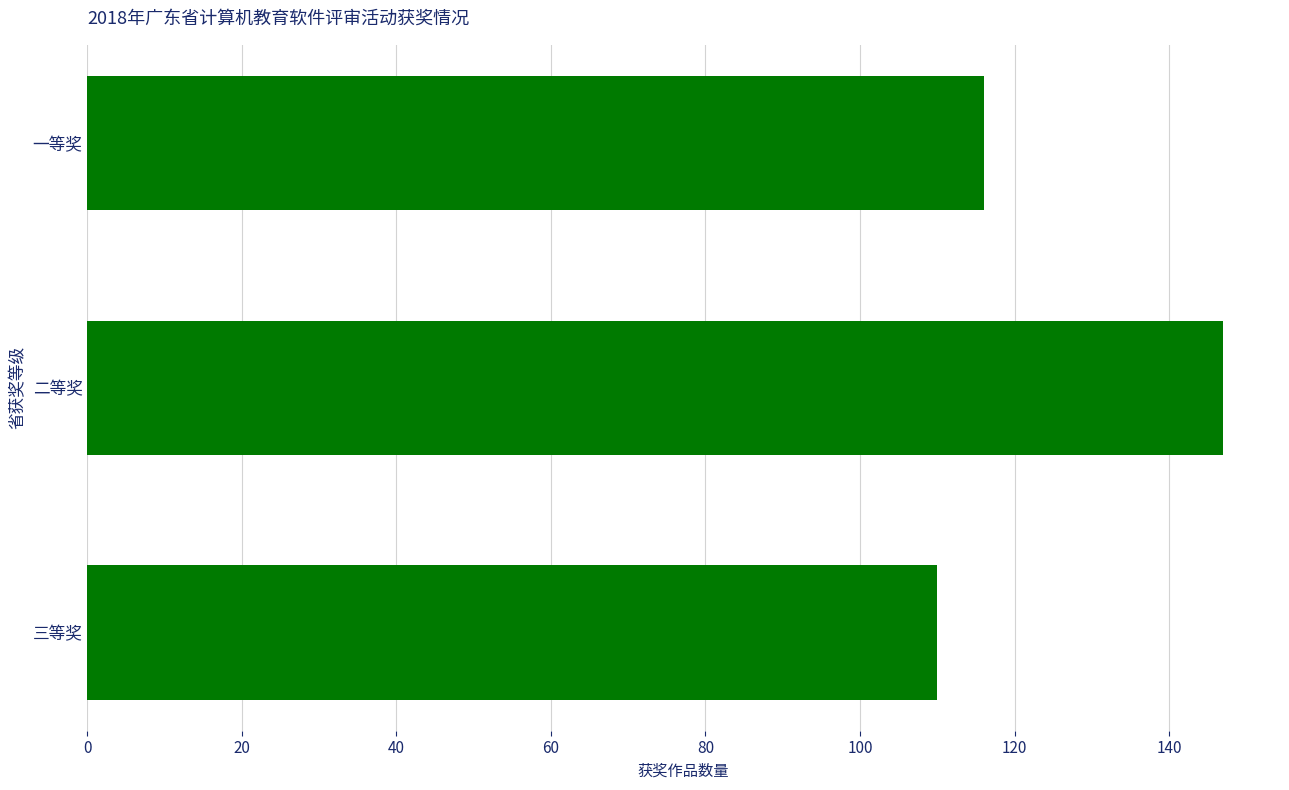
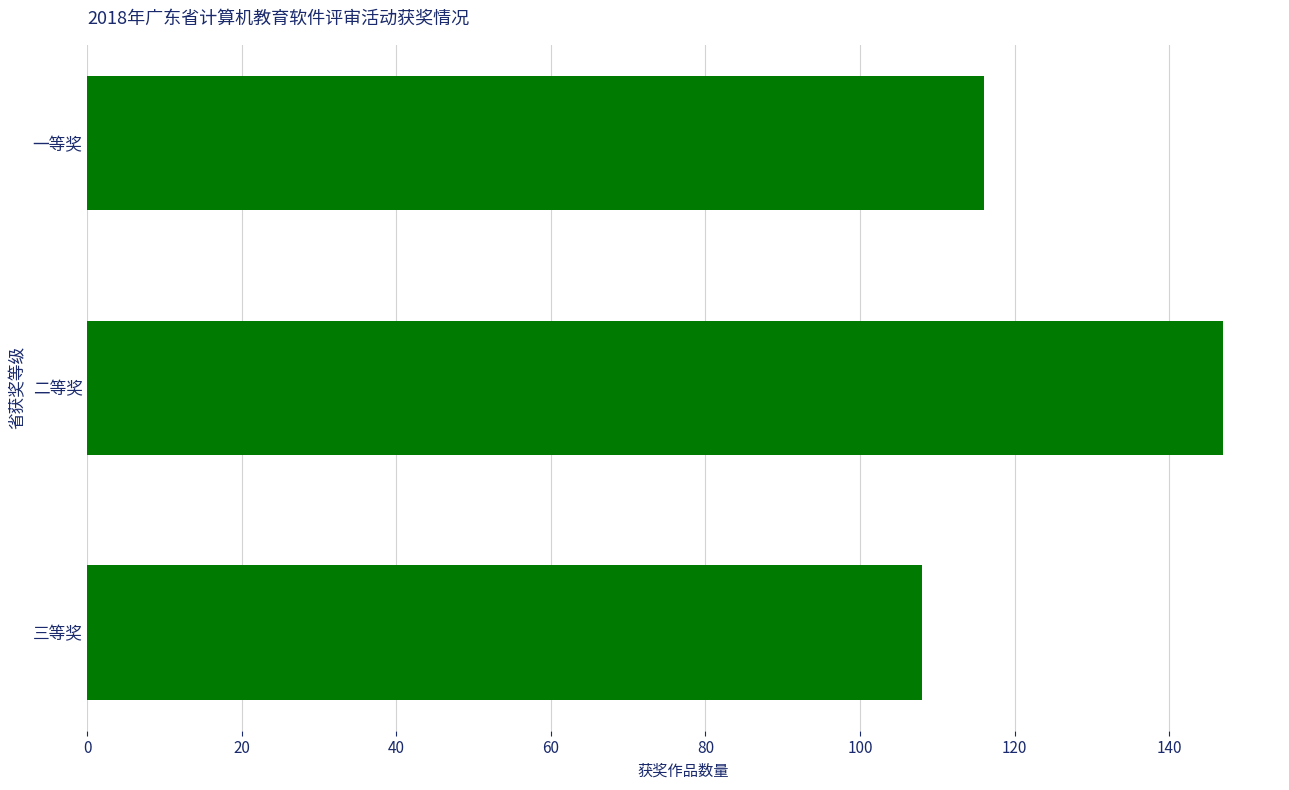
  {
    "一等奖": 116,
    "二等奖": 147,
-   "三等奖": 110
+   "三等奖": 108
  }
